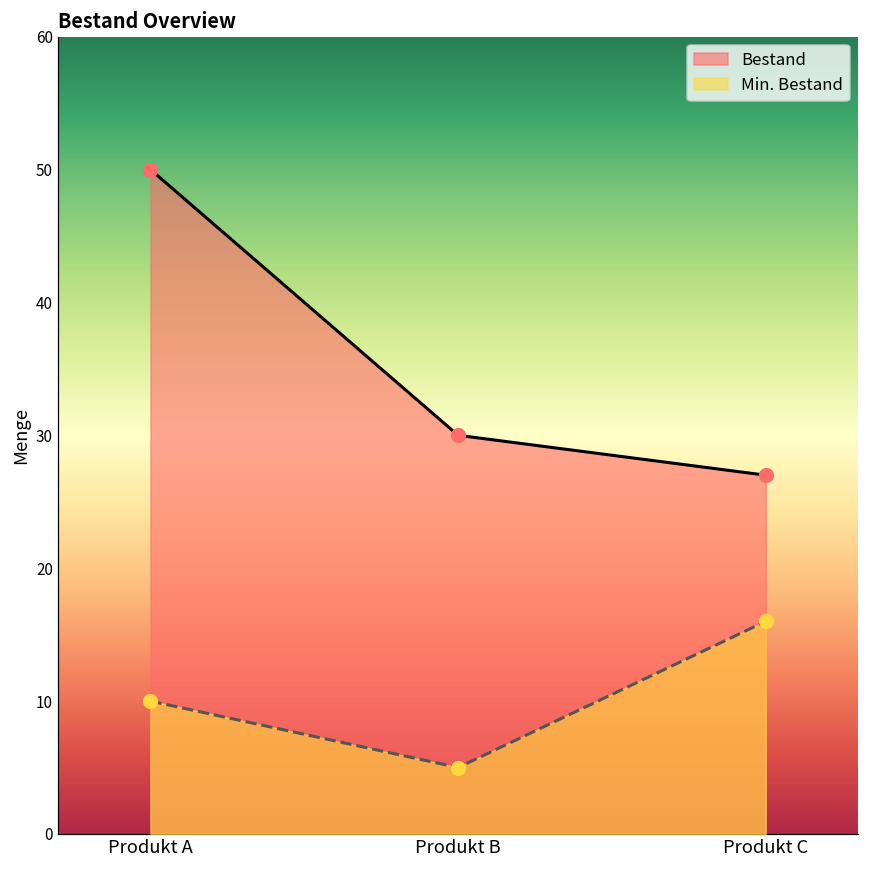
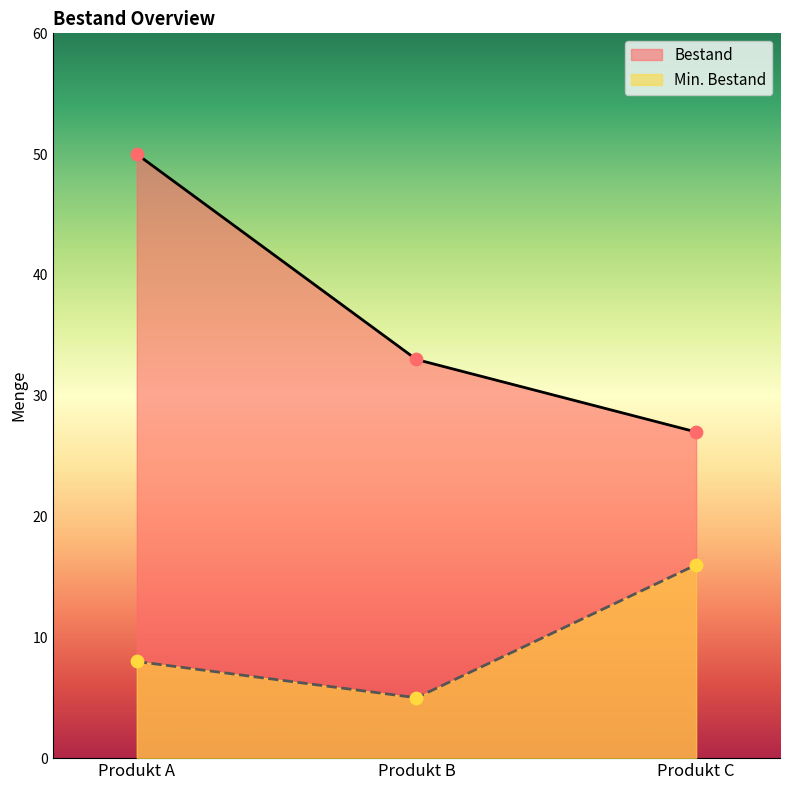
  {
    "Bestand": {
      "Produkt A": 50,
-     "Produkt B": 30,
+     "Produkt B": 33,
      "Produkt C": 27
    },
    "Min. Bestand": {
-     "Produkt A": 10,
+     "Produkt A": 8,
      "Produkt B": 5,
      "Produkt C": 16
    }
  }
